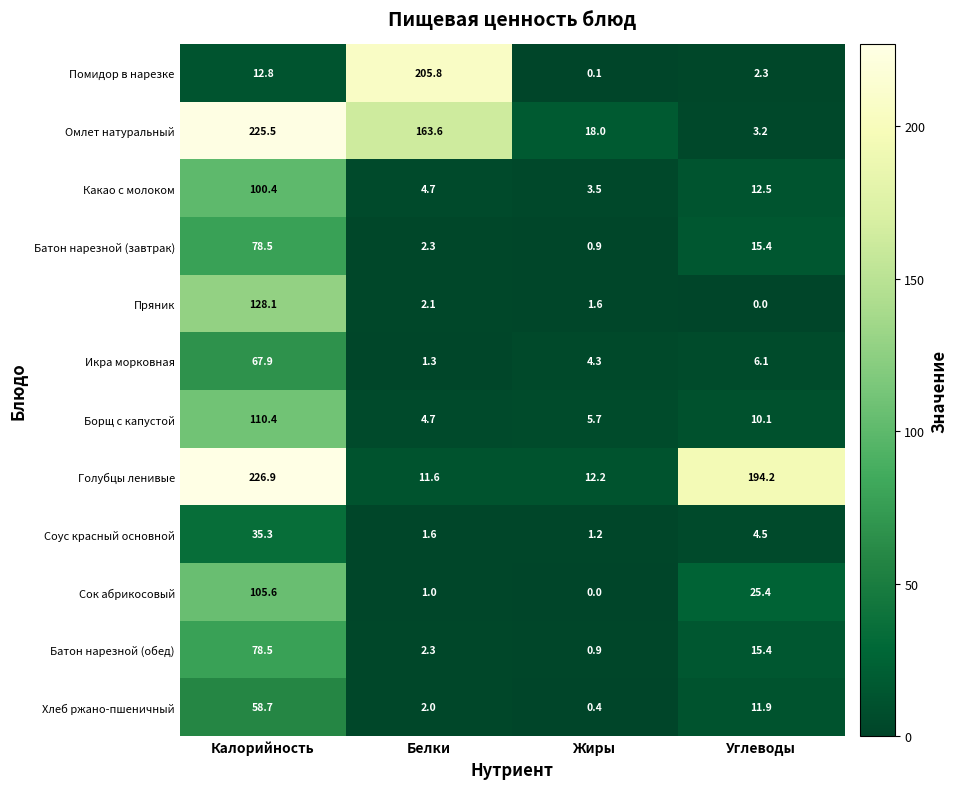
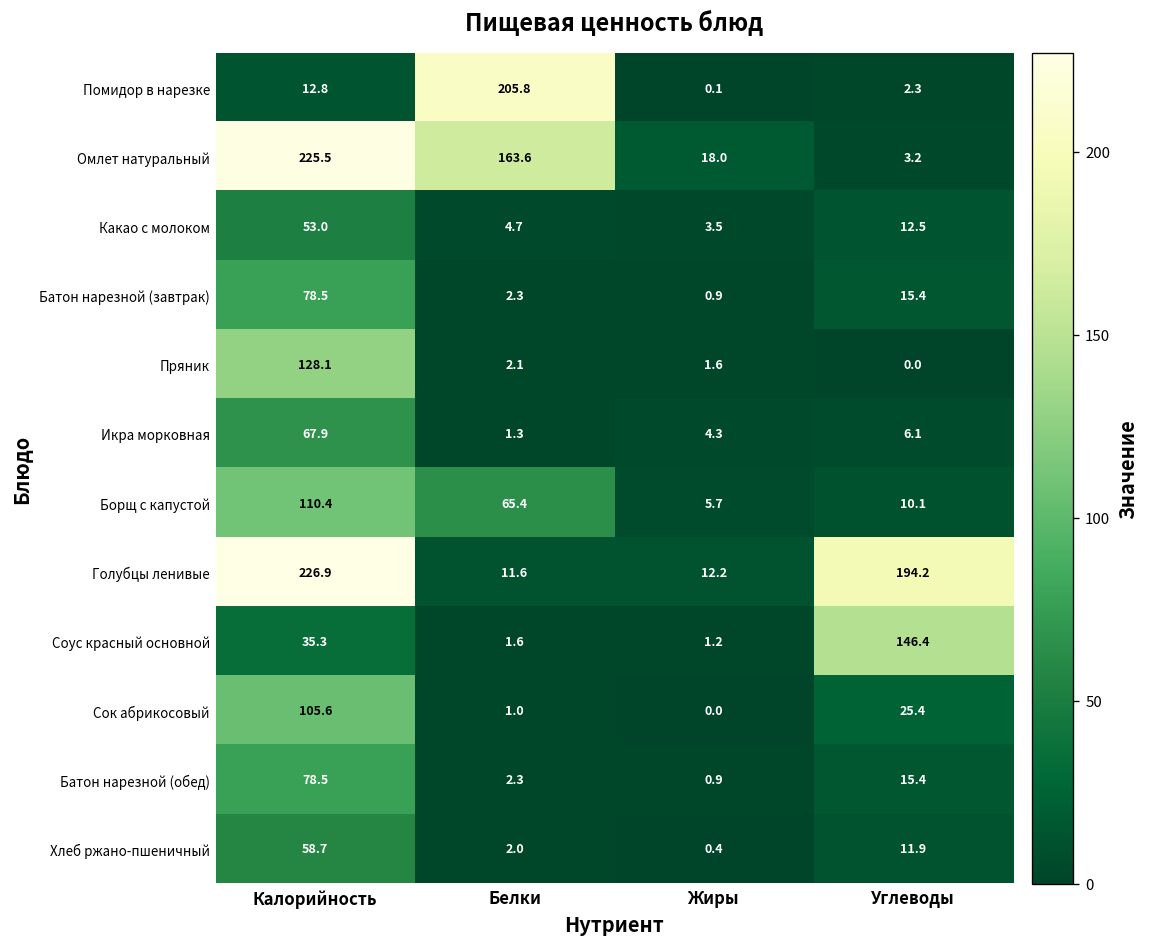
  {
    "Помидор в нарезке": {
      "Калорийность": 12.8,
      "Белки": 205.8,
      "Жиры": 0.1,
      "Углеводы": 2.3
    },
    "Омлет натуральный": {
      "Калорийность": 225.5,
      "Белки": 163.6,
      "Жиры": 18.0,
      "Углеводы": 3.2
    },
    "Какао с молоком": {
-     "Калорийность": 100.4,
+     "Калорийность": 53.0,
      "Белки": 4.7,
      "Жиры": 3.5,
      "Углеводы": 12.5
    },
    "Батон нарезной (завтрак)": {
      "Калорийность": 78.5,
      "Белки": 2.3,
      "Жиры": 0.9,
      "Углеводы": 15.4
    },
    "Пряник": {
      "Калорийность": 128.1,
      "Белки": 2.1,
      "Жиры": 1.6,
      "Углеводы": 0.0
    },
    "Икра морковная": {
      "Калорийность": 67.9,
      "Белки": 1.3,
      "Жиры": 4.3,
      "Углеводы": 6.1
    },
    "Борщ с капустой": {
      "Калорийность": 110.4,
-     "Белки": 4.7,
+     "Белки": 65.4,
      "Жиры": 5.7,
      "Углеводы": 10.1
    },
    "Голубцы ленивые": {
      "Калорийность": 226.9,
      "Белки": 11.6,
      "Жиры": 12.2,
      "Углеводы": 194.2
    },
    "Соус красный основной": {
      "Калорийность": 35.3,
      "Белки": 1.6,
      "Жиры": 1.2,
-     "Углеводы": 4.5
+     "Углеводы": 146.4
    },
    "Сок абрикосовый": {
      "Калорийность": 105.6,
      "Белки": 1.0,
      "Жиры": 0.0,
      "Углеводы": 25.4
    },
    "Батон нарезной (обед)": {
      "Калорийность": 78.5,
      "Белки": 2.3,
      "Жиры": 0.9,
      "Углеводы": 15.4
    },
    "Хлеб ржано-пшеничный": {
      "Калорийность": 58.7,
      "Белки": 2.0,
      "Жиры": 0.4,
      "Углеводы": 11.9
    }
  }
